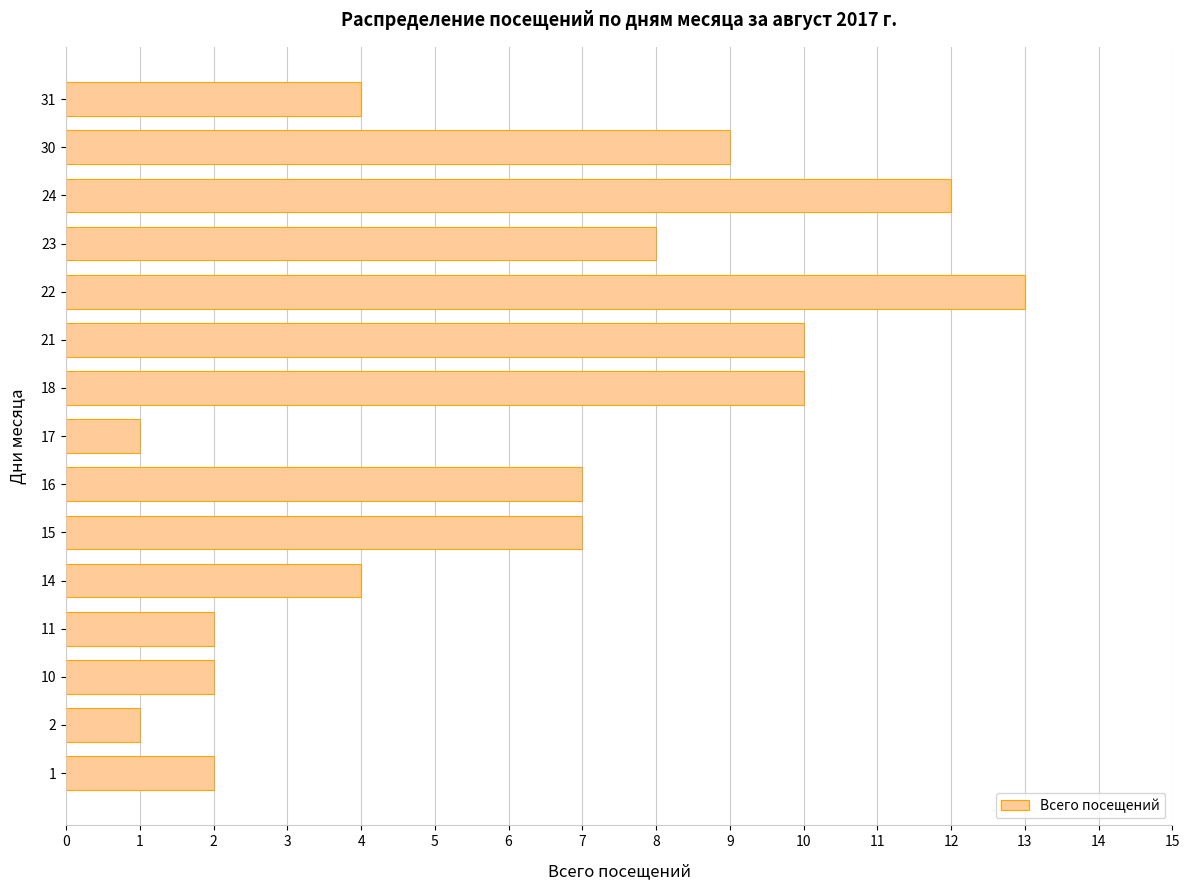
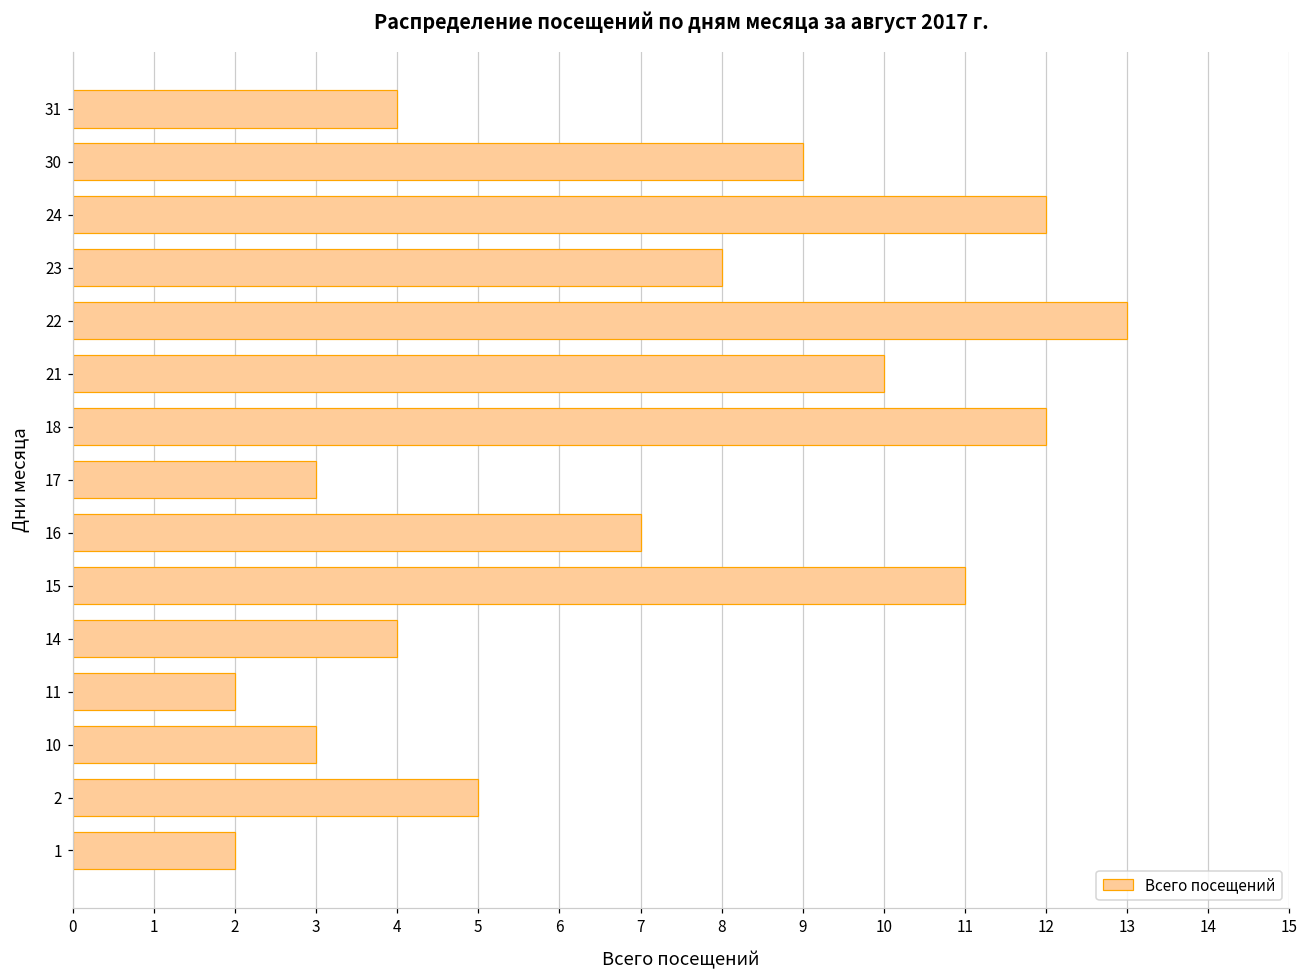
  {
    "31": 4,
    "30": 9,
    "24": 12,
    "23": 8,
    "22": 13,
    "21": 10,
-   "18": 10,
-   "17": 1,
+   "18": 12,
+   "17": 3,
    "16": 7,
-   "15": 7,
+   "15": 11,
    "14": 4,
    "11": 2,
-   "10": 2,
-   "2": 1,
+   "10": 3,
+   "2": 5,
    "1": 2
  }
